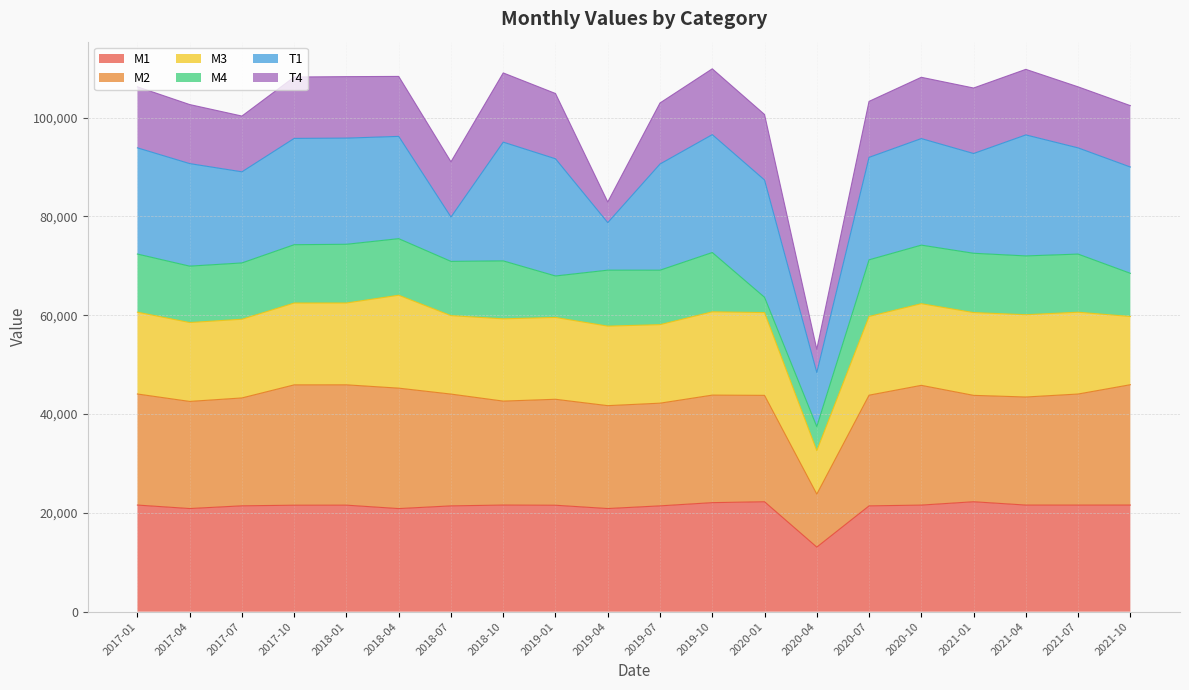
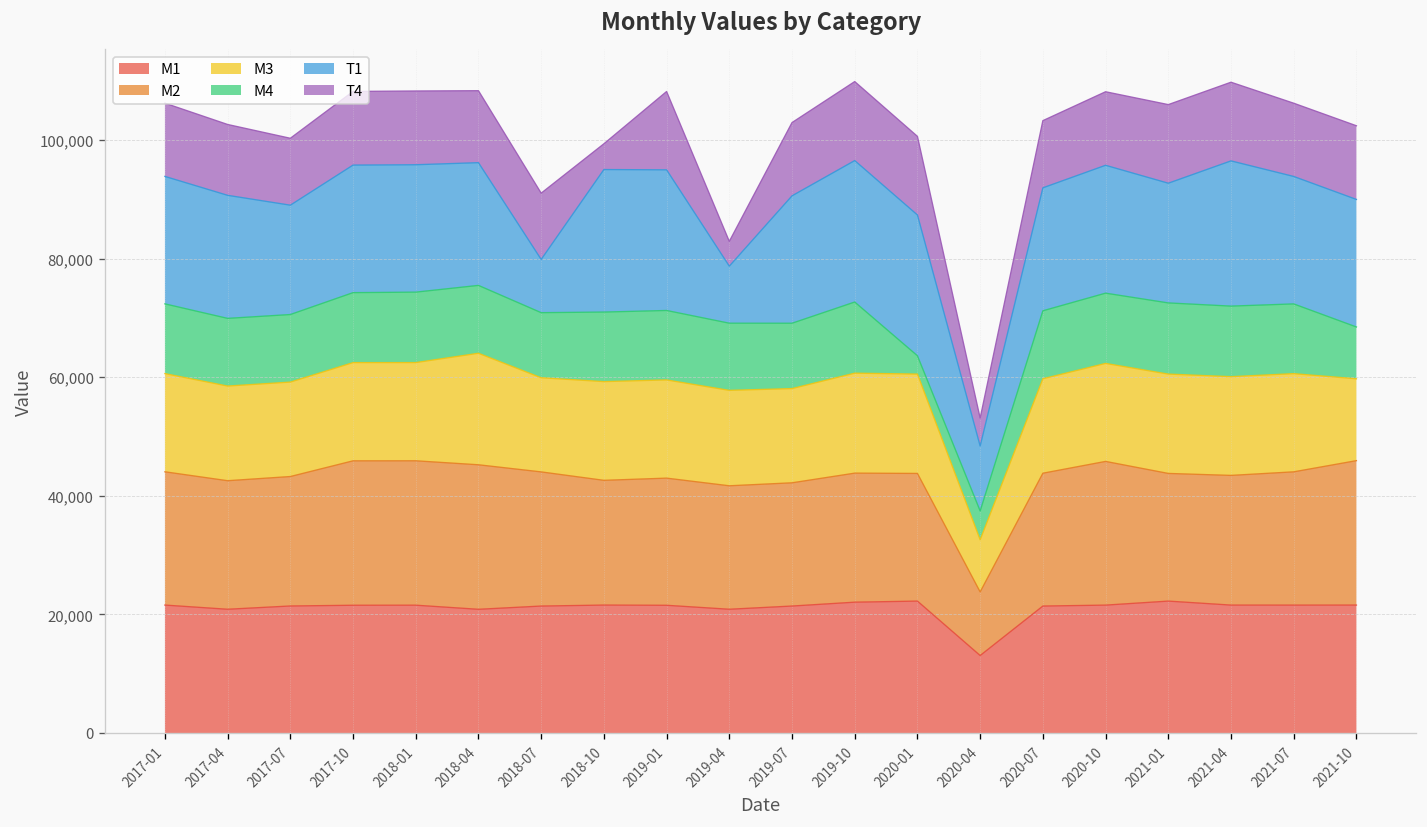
  {
    "M3": {
      "2017-01": "17,000",
      "2017-04": "16,000",
      "2017-07": "16,000",
      "2017-10": "17,000",
      "2018-01": "17,000",
      "2018-04": "19,000",
      "2018-07": "16,000",
      "2018-10": "17,000",
      "2019-01": "17,000",
      "2019-04": "16,000",
      "2019-07": "16,000",
      "2019-10": "17,000",
      "2020-01": "17,000",
      "2020-04": "9,000",
      "2020-07": "16,000",
      "2020-10": "17,000",
      "2021-01": "17,000",
      "2021-04": "17,000",
      "2021-07": "17,000",
      "2021-10": "14,000"
    },
    "M4": {
      "2017-01": "12,000",
      "2017-04": "11,000",
      "2017-07": "11,000",
      "2017-10": "12,000",
      "2018-01": "12,000",
      "2018-04": "11,000",
      "2018-07": "11,000",
      "2018-10": "12,000",
-     "2019-01": "8,000",
+     "2019-01": "12,000",
      "2019-04": "11,000",
      "2019-07": "11,000",
      "2019-10": "12,000",
      "2020-01": "3,000",
      "2020-04": "5,000",
      "2020-07": "11,000",
      "2020-10": "12,000",
      "2021-01": "12,000",
      "2021-04": "12,000",
      "2021-07": "12,000",
      "2021-10": "9,000"
    },
    "T1": {
      "2017-01": "21,000",
      "2017-04": "21,000",
      "2017-07": "18,000",
      "2017-10": "22,000",
      "2018-01": "21,000",
      "2018-04": "21,000",
      "2018-07": "9,000",
      "2018-10": "24,000",
      "2019-01": "24,000",
      "2019-04": "10,000",
      "2019-07": "21,000",
      "2019-10": "24,000",
      "2020-01": "24,000",
      "2020-04": "11,000",
      "2020-07": "21,000",
      "2020-10": "22,000",
      "2021-01": "20,000",
      "2021-04": "24,000",
      "2021-07": "21,000",
      "2021-10": "22,000"
    },
    "T4": {
      "2017-04": "12,000",
      "2017-07": "11,000",
      "2018-01": "12,000",
      "2018-04": "12,000",
      "2018-07": "11,000",
-     "2018-10": "14,000",
+     "2018-10": "4,000",
      "2019-01": "13,000",
      "2019-04": "4,000",
      "2019-07": "12,000",
      "2019-10": "13,000",
      "2020-01": "13,000",
      "2020-04": "5,000",
      "2020-07": "11,000",
      "2020-10": "12,000",
      "2021-01": "13,000",
      "2021-04": "13,000",
      "2021-07": "12,000",
      "2021-10": "12,000"
    }
  }
